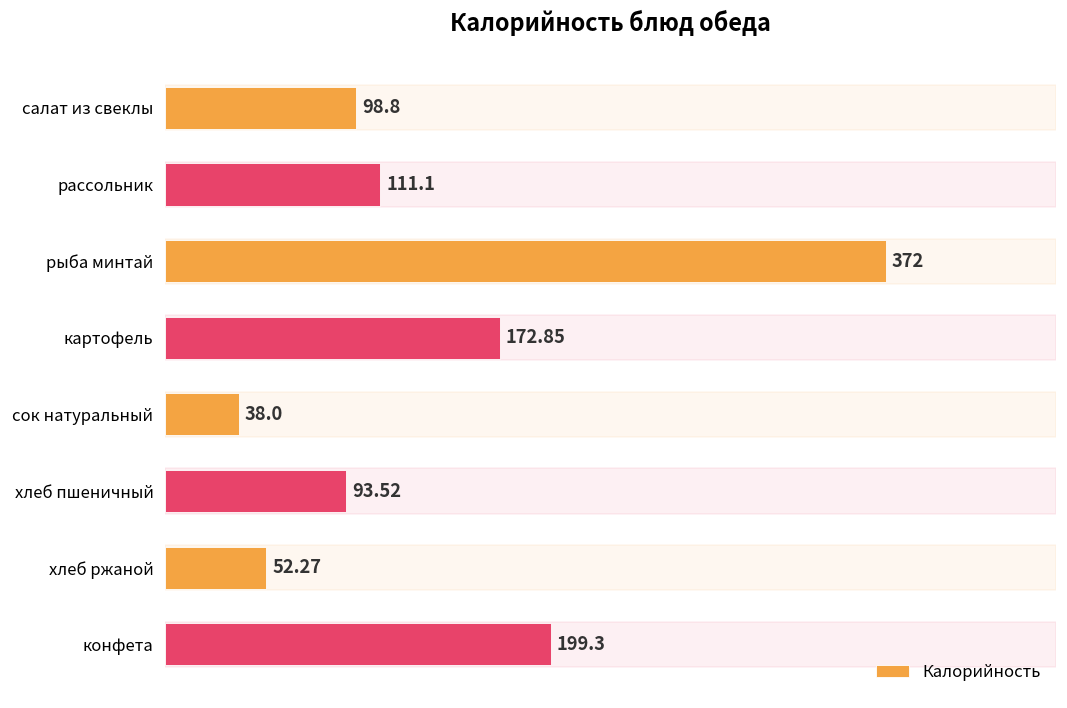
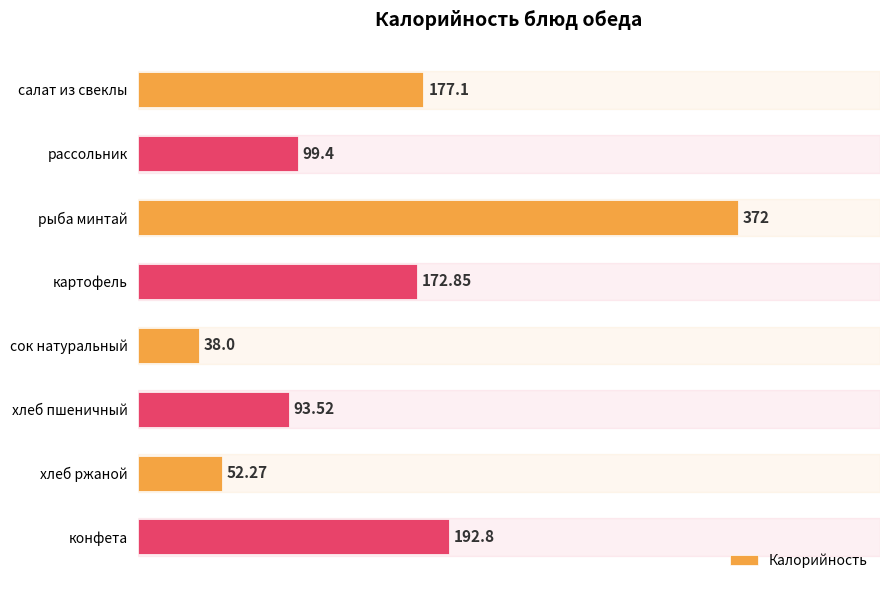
  {
-   "салат из свеклы": 98.8,
-   "рассольник": 111.1,
+   "салат из свеклы": 177.1,
+   "рассольник": 99.4,
    "рыба минтай": 372,
    "картофель": 172.85,
    "сок натуральный": 38.0,
    "хлеб пшеничный": 93.52,
    "хлеб ржаной": 52.27,
-   "конфета": 199.3
+   "конфета": 192.8
  }
